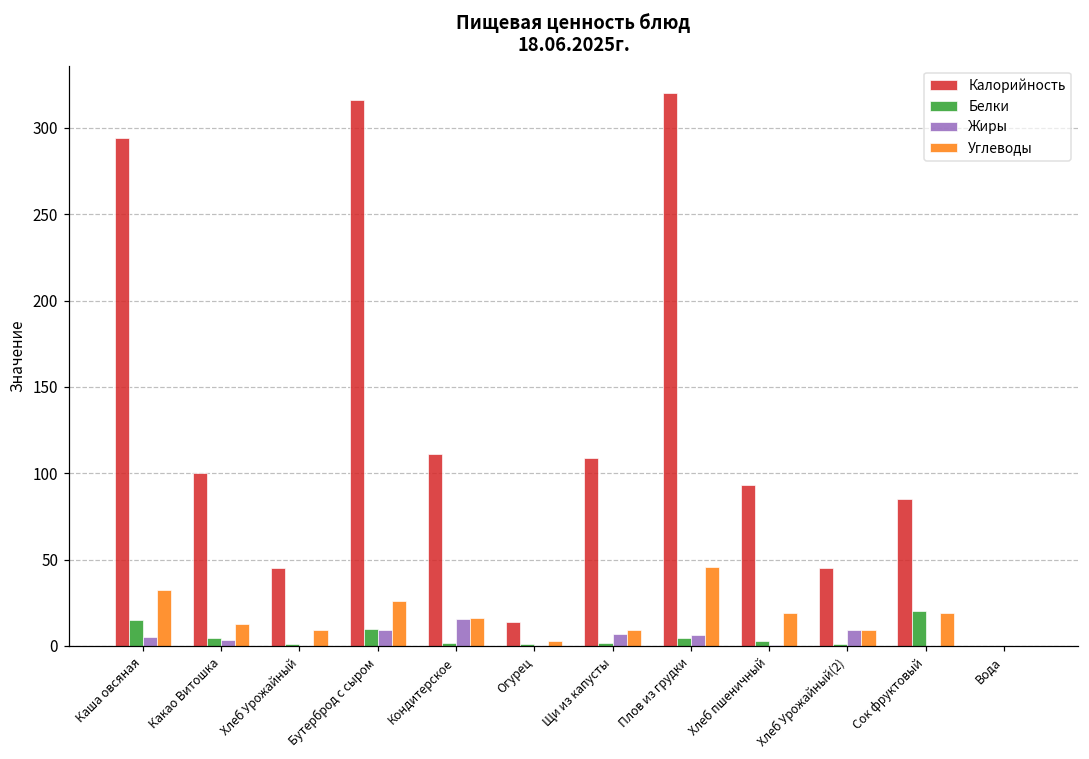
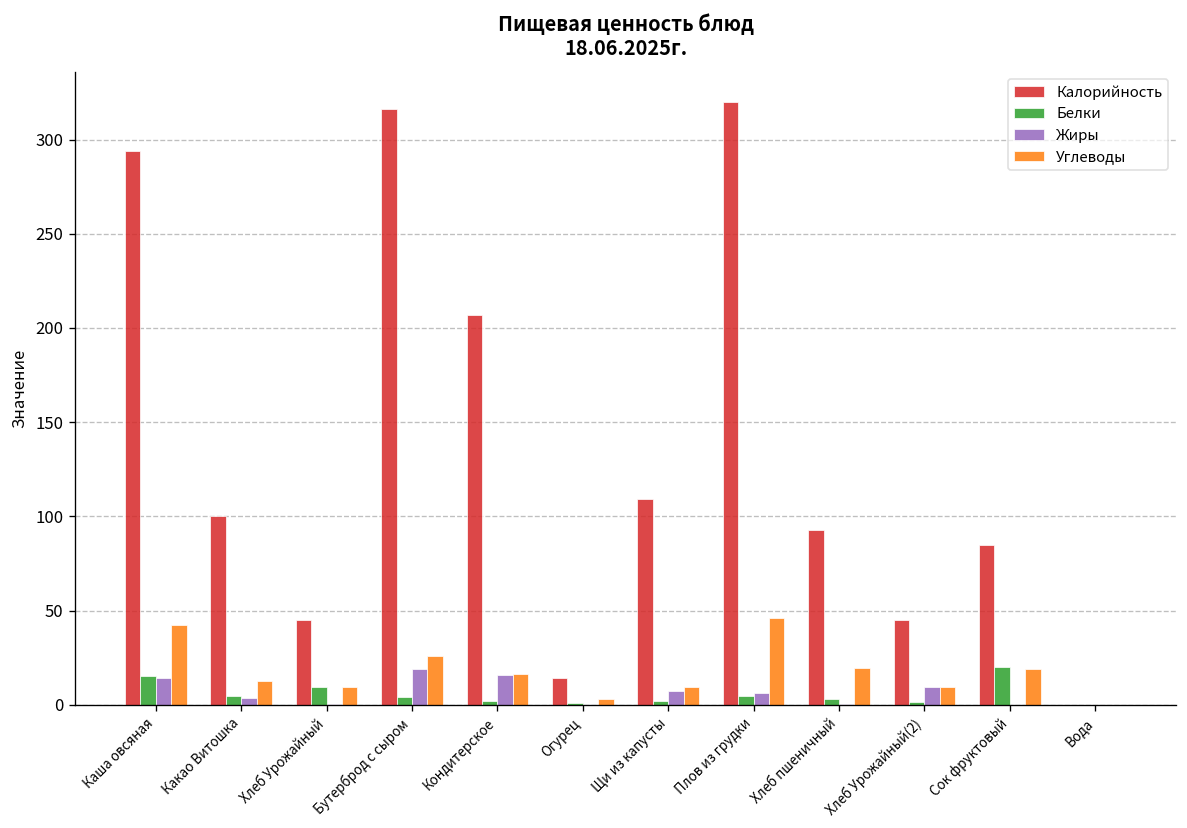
  {
    "Калорийность": {
      "Каша овсяная": 294,
      "Какао Витошка": 100,
      "Хлеб Урожайный": 45,
      "Бутерброд с сыром": 316,
-     "Кондитерское": 111,
+     "Кондитерское": 207,
      "Огурец": 14,
      "Щи из капусты": 109,
      "Плов из грудки": 320,
      "Хлеб пшеничный": 93,
      "Хлеб Урожайный(2)": 45,
      "Сок фруктовый": 85,
      "Вода": 0
    },
    "Белки": {
      "Каша овсяная": 15,
      "Какао Витошка": 5,
-     "Хлеб Урожайный": 1,
-     "Бутерброд с сыром": 10,
+     "Хлеб Урожайный": 9,
+     "Бутерброд с сыром": 4,
      "Кондитерское": 2,
      "Щи из капусты": 2,
      "Плов из грудки": 5,
      "Хлеб пшеничный": 3,
      "Сок фруктовый": 20,
      "Вода": 0
    },
    "Жиры": {
-     "Каша овсяная": 5,
+     "Каша овсяная": 14,
      "Какао Витошка": 4,
-     "Бутерброд с сыром": 9,
+     "Бутерброд с сыром": 19,
      "Кондитерское": 16,
      "Огурец": 0,
      "Щи из капусты": 7,
      "Плов из грудки": 6,
      "Хлеб Урожайный(2)": 9,
      "Сок фруктовый": 0,
      "Вода": 0
    },
    "Углеводы": {
-     "Каша овсяная": 32,
+     "Каша овсяная": 42,
      "Какао Витошка": 13,
      "Хлеб Урожайный": 9,
      "Бутерброд с сыром": 26,
      "Кондитерское": 17,
      "Огурец": 3,
      "Щи из капусты": 9,
      "Плов из грудки": 46,
      "Хлеб пшеничный": 19,
      "Хлеб Урожайный(2)": 9,
      "Сок фруктовый": 19,
      "Вода": 0
    }
  }
